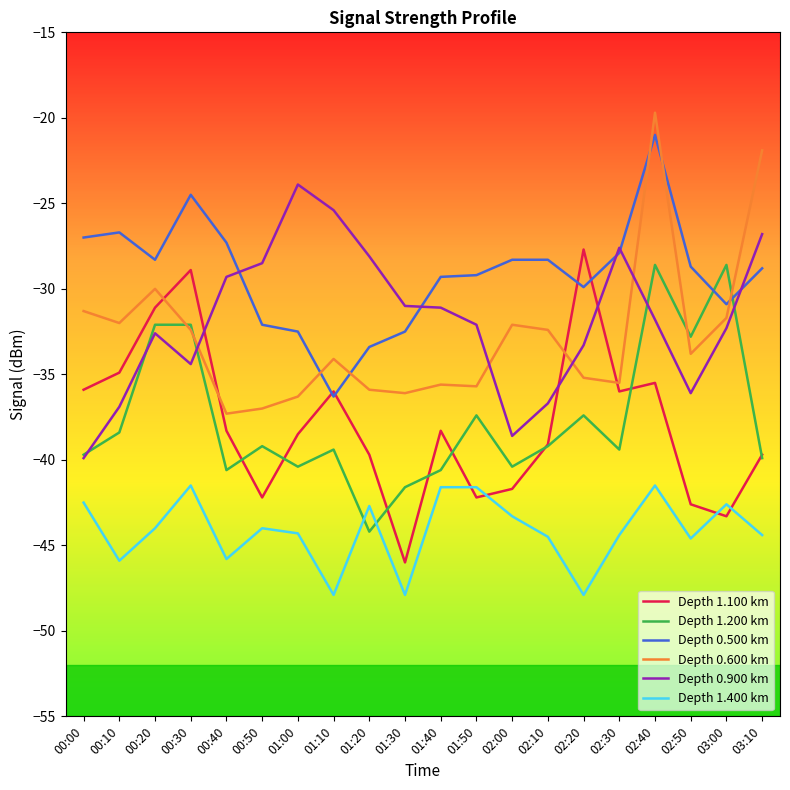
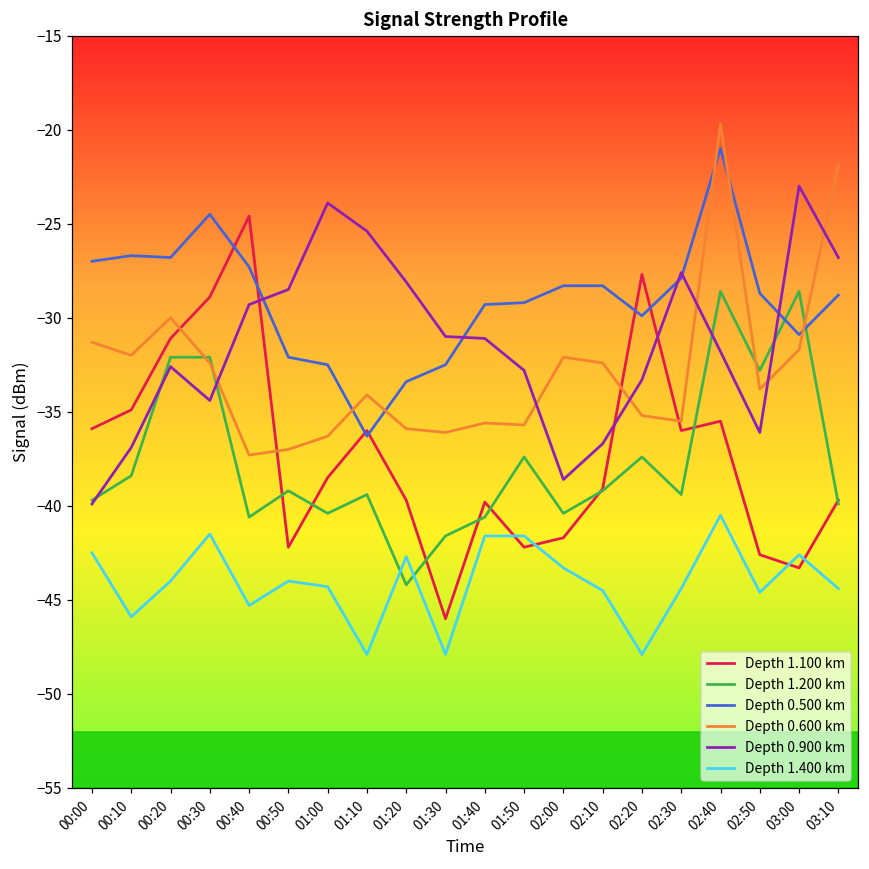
  {
    "Depth 1.100 km": {
      "00:00": -35.9,
      "00:10": -34.9,
      "00:20": -31.1,
      "00:30": -28.9,
-     "00:40": -38.3,
+     "00:40": -24.6,
      "00:50": -42.2,
      "01:00": -38.5,
      "01:10": -36.0,
      "01:20": -39.7,
      "01:30": -46.0,
-     "01:40": -38.3,
+     "01:40": -39.8,
      "01:50": -42.2,
      "02:00": -41.7,
      "02:20": -27.7,
      "02:30": -36.0,
      "02:40": -35.5,
      "02:50": -42.6,
      "03:00": -43.3,
      "03:10": -39.7
    },
    "Depth 1.200 km": {
      "00:00": -39.7,
      "00:10": -38.4,
      "00:20": -32.1,
      "00:30": -32.1,
      "00:40": -40.6,
      "00:50": -39.2,
      "01:00": -40.4,
      "01:10": -39.4,
      "01:20": -44.2,
      "01:30": -41.6,
      "01:40": -40.6,
      "01:50": -37.4,
      "02:00": -40.4,
      "02:20": -37.4,
      "02:30": -39.4,
      "02:40": -28.6,
      "02:50": -32.8,
      "03:00": -28.6,
      "03:10": -39.9
    },
    "Depth 0.500 km": {
      "00:00": -27.0,
      "00:10": -26.7,
-     "00:20": -28.3,
+     "00:20": -26.8,
      "00:30": -24.5,
      "00:40": -27.3,
      "00:50": -32.1,
      "01:00": -32.5,
      "01:10": -36.3,
      "01:20": -33.4,
      "01:30": -32.5,
      "01:40": -29.3,
      "01:50": -29.2,
      "02:00": -28.3,
      "02:10": -28.3,
      "02:20": -29.9,
      "02:30": -27.9,
      "02:40": -21.0,
      "02:50": -28.7,
      "03:00": -30.9,
      "03:10": -28.8
    },
    "Depth 0.600 km": {
      "00:00": -31.3,
      "00:10": -32.0,
      "00:20": -30.0,
      "00:30": -32.4,
      "00:40": -37.3,
      "00:50": -37.0,
      "01:00": -36.3,
      "01:10": -34.1,
      "01:20": -35.9,
      "01:30": -36.1,
      "01:40": -35.6,
      "01:50": -35.7,
      "02:00": -32.1,
      "02:10": -32.4,
      "02:20": -35.2,
      "02:30": -35.5,
      "02:40": -19.7,
      "02:50": -33.8,
      "03:00": -31.7,
      "03:10": -21.9
    },
    "Depth 0.900 km": {
      "00:00": -39.9,
      "00:10": -36.9,
      "00:20": -32.6,
      "00:30": -34.4,
      "00:40": -29.3,
      "00:50": -28.5,
      "01:00": -23.9,
      "01:10": -25.4,
      "01:20": -28.1,
      "01:30": -31.0,
      "01:40": -31.1,
-     "01:50": -32.1,
+     "01:50": -32.8,
      "02:00": -38.6,
      "02:10": -36.7,
      "02:20": -33.3,
      "02:30": -27.6,
      "02:40": -31.8,
      "02:50": -36.1,
-     "03:00": -32.3,
+     "03:00": -23.0,
      "03:10": -26.8
    },
    "Depth 1.400 km": {
      "00:00": -42.5,
      "00:10": -45.9,
      "00:20": -44.0,
      "00:30": -41.5,
-     "00:40": -45.8,
+     "00:40": -45.3,
      "00:50": -44.0,
      "01:00": -44.3,
      "01:10": -47.9,
      "01:20": -42.7,
      "01:30": -47.9,
      "01:40": -41.6,
      "01:50": -41.6,
      "02:00": -43.3,
      "02:10": -44.5,
      "02:20": -47.9,
      "02:30": -44.4,
-     "02:40": -41.5,
+     "02:40": -40.5,
      "02:50": -44.6,
      "03:00": -42.6,
      "03:10": -44.4
    }
  }
